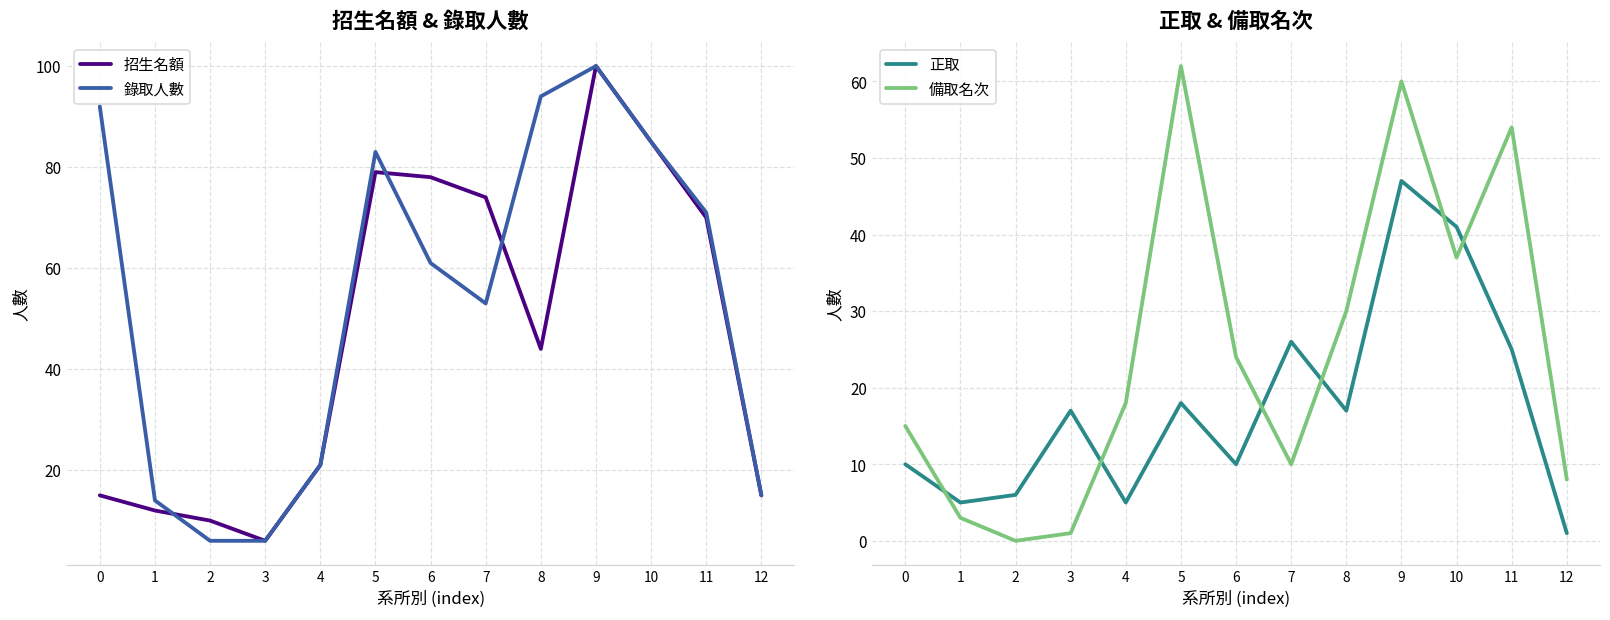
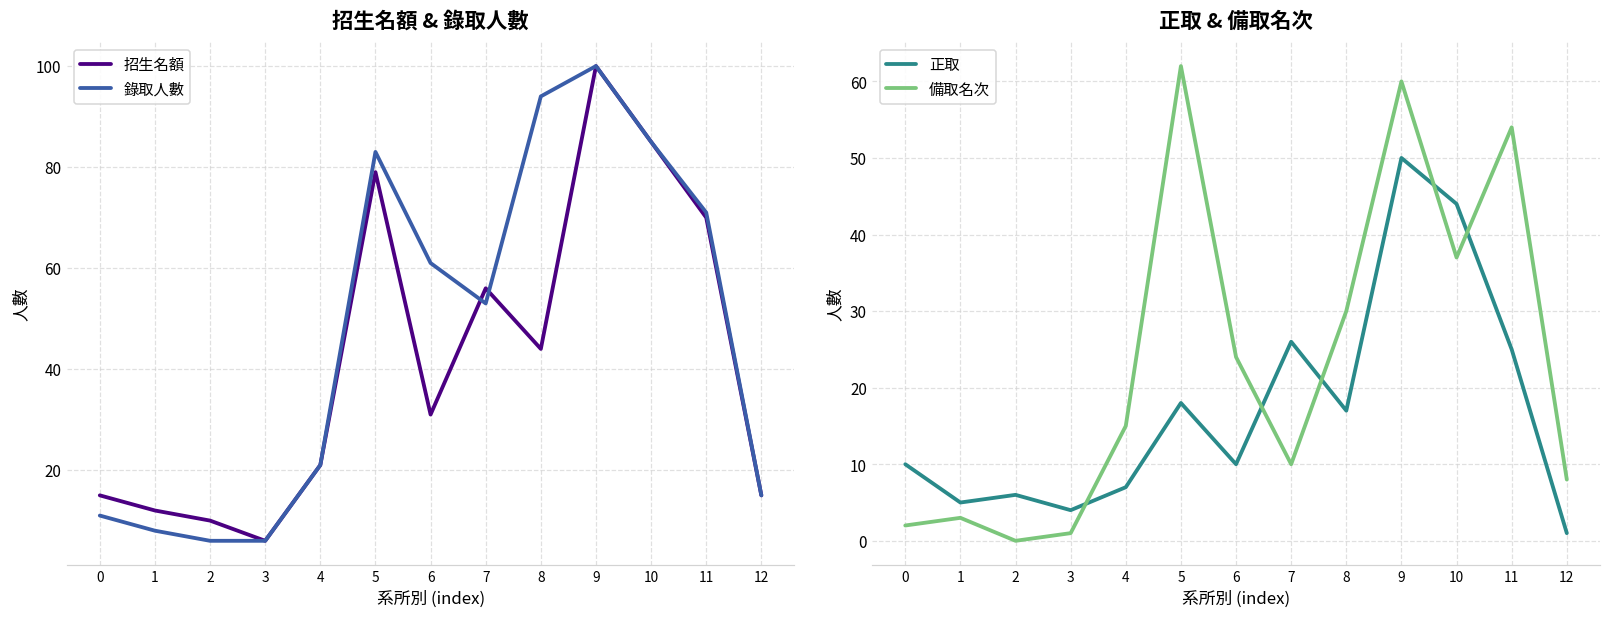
  {
    "招生名額 & 錄取人數": {
      "招生名額": {
        "0": 15,
        "1": 12,
        "2": 10,
        "5": 79,
-       "6": 78,
-       "7": 74,
+       "6": 31,
+       "7": 56,
        "8": 44,
        "11": 70
      },
      "錄取人數": {
-       "0": 92,
-       "1": 14,
+       "0": 11,
+       "1": 8,
        "2": 6,
        "5": 83,
        "6": 61,
        "7": 53,
        "8": 94,
        "11": 71
      }
    },
    "正取 & 備取名次": {
      "正取": {
        "0": 10,
        "1": 5,
        "2": 6,
-       "3": 17,
-       "4": 5,
+       "3": 4,
+       "4": 7,
        "5": 18,
        "6": 10,
        "7": 26,
        "8": 17,
-       "9": 47,
-       "10": 41,
+       "9": 50,
+       "10": 44,
        "11": 25,
        "12": 1
      },
      "備取名次": {
-       "0": 15,
+       "0": 2,
        "1": 3,
        "2": 0,
        "3": 1,
-       "4": 18,
+       "4": 15,
        "5": 62,
        "6": 24,
        "7": 10,
        "8": 30,
        "9": 60,
        "10": 37,
        "11": 54,
        "12": 8
      }
    }
  }
